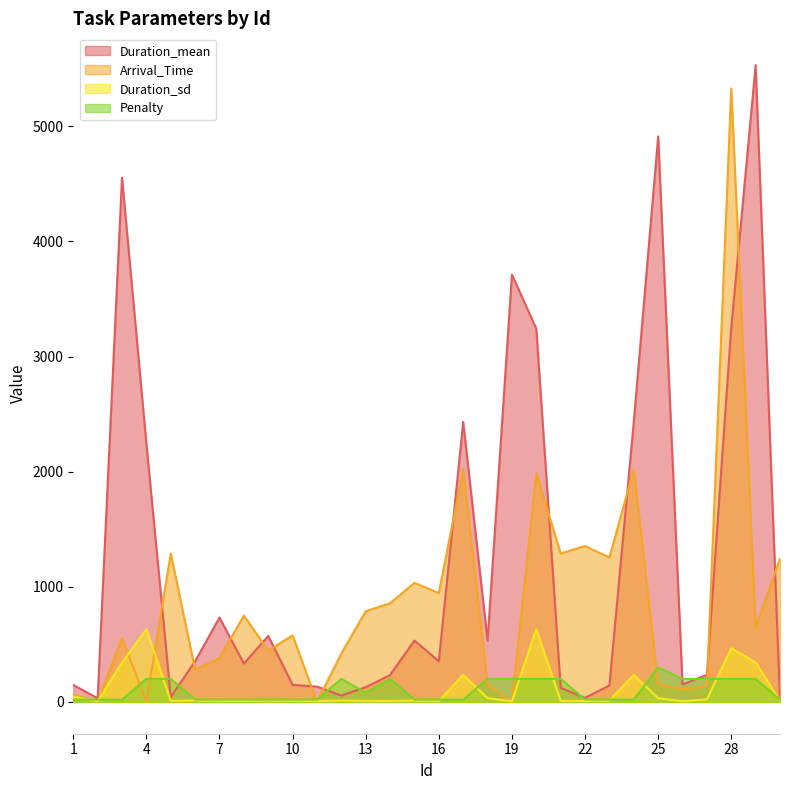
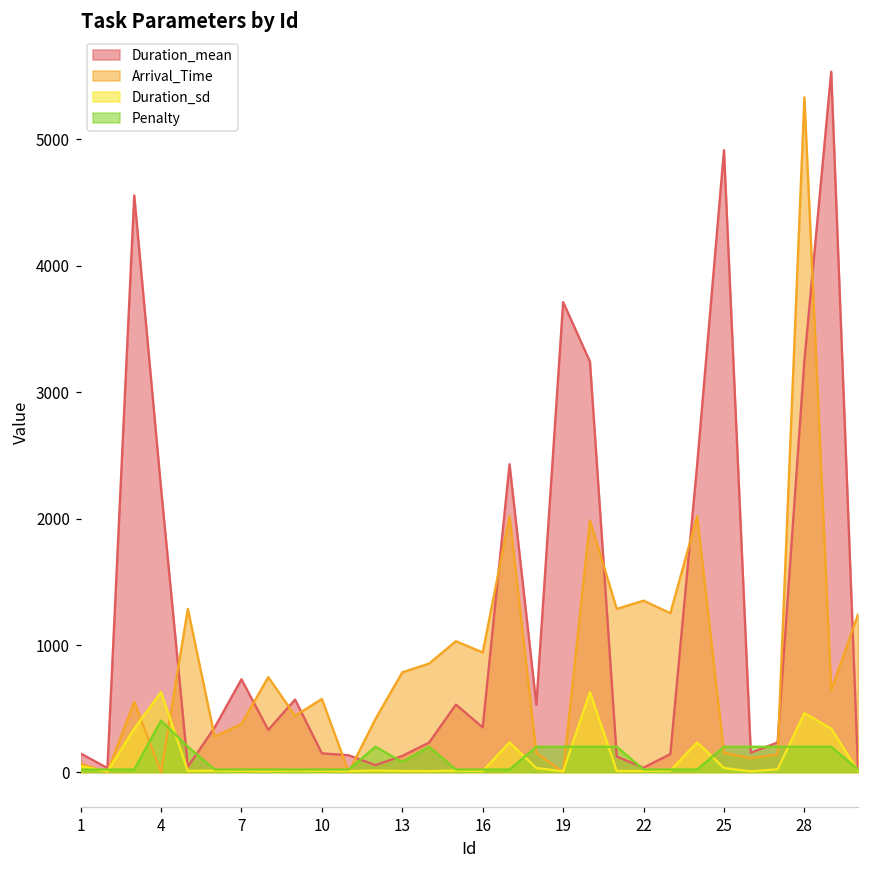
  {
    "Duration_mean": {
      "1": 150,
      "4": 2240,
      "7": 730,
      "10": 150,
      "13": 130,
      "16": 350,
      "19": 3710,
      "25": 4910,
      "28": 3250
    },
    "Penalty": {
      "1": 20,
-     "4": 200,
+     "4": 410,
      "13": 80,
      "19": 200,
-     "25": 300,
+     "25": 200,
      "28": 200
    }
  }
